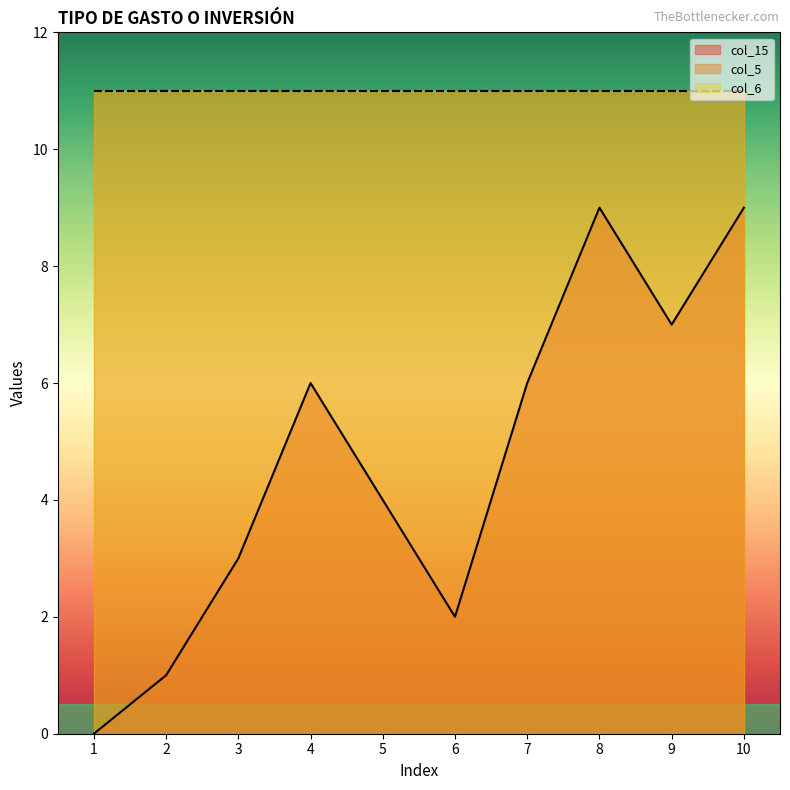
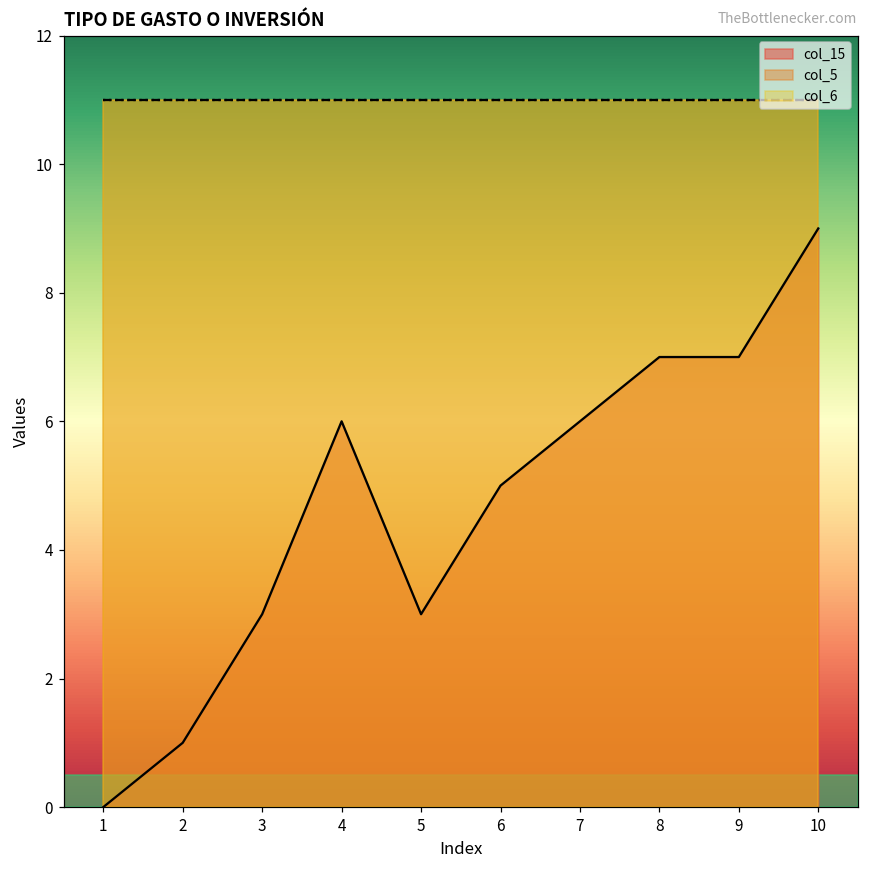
  {
    "col_15": {
      "2": 1,
      "3": 3,
      "4": 6,
-     "5": 4,
-     "6": 2,
+     "5": 3,
+     "6": 5,
      "7": 6,
-     "8": 9,
+     "8": 7,
      "9": 7,
      "10": 9
    },
    "col_6": {
      "1": 11,
      "2": 11,
      "3": 11,
      "4": 11,
      "5": 11,
      "6": 11,
      "7": 11,
      "8": 11,
      "9": 11
    }
  }
